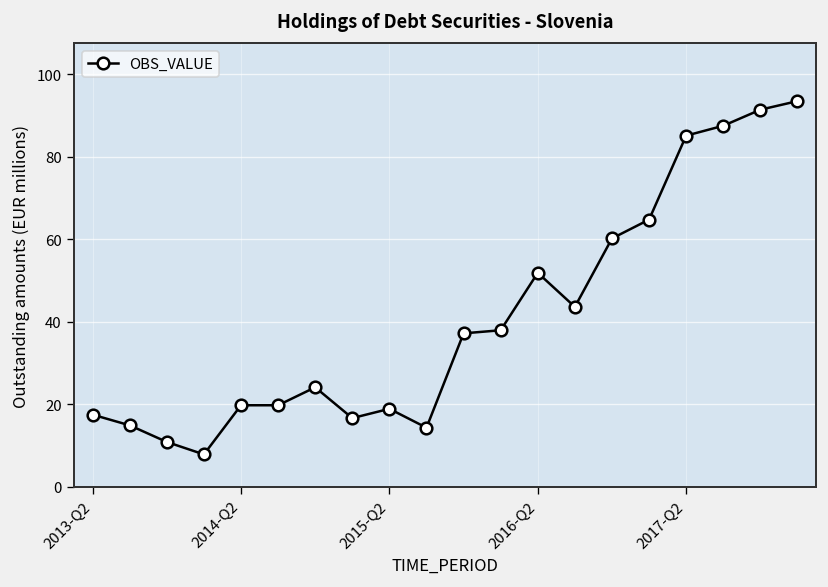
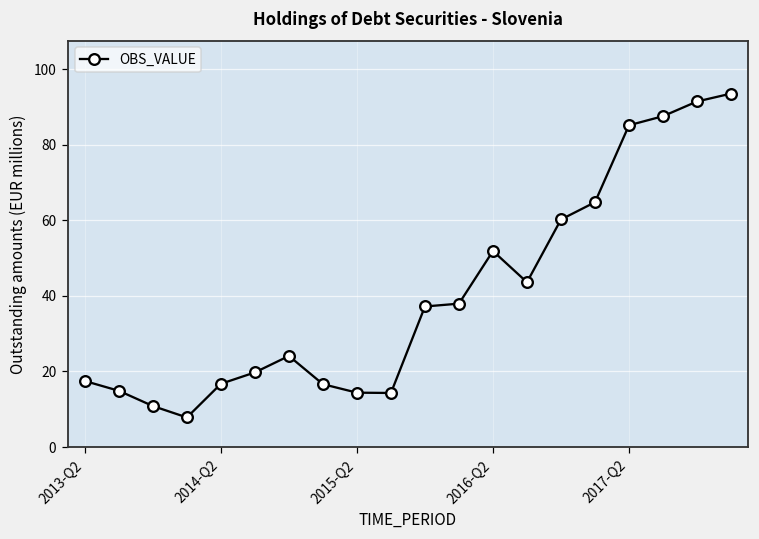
  {
    "2013-Q2": 17,
-   "2014-Q2": 20,
-   "2015-Q2": 19,
+   "2014-Q2": 17,
+   "2015-Q2": 14,
    "2016-Q2": 52,
    "2017-Q2": 85
  }
